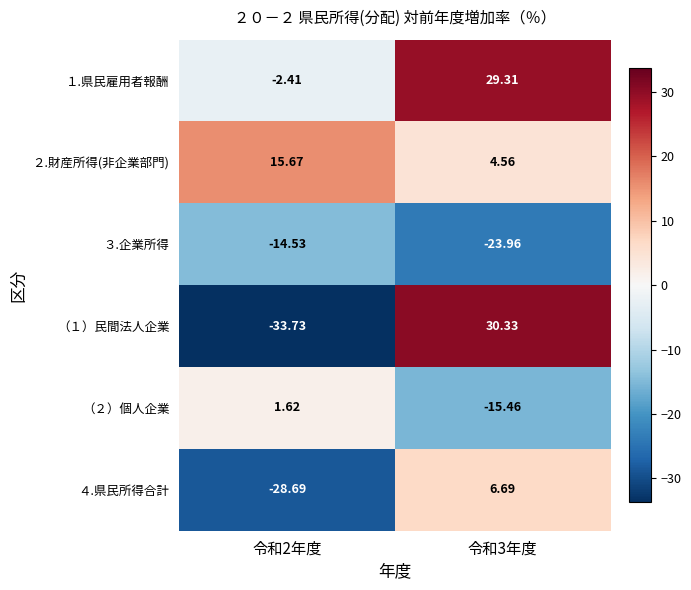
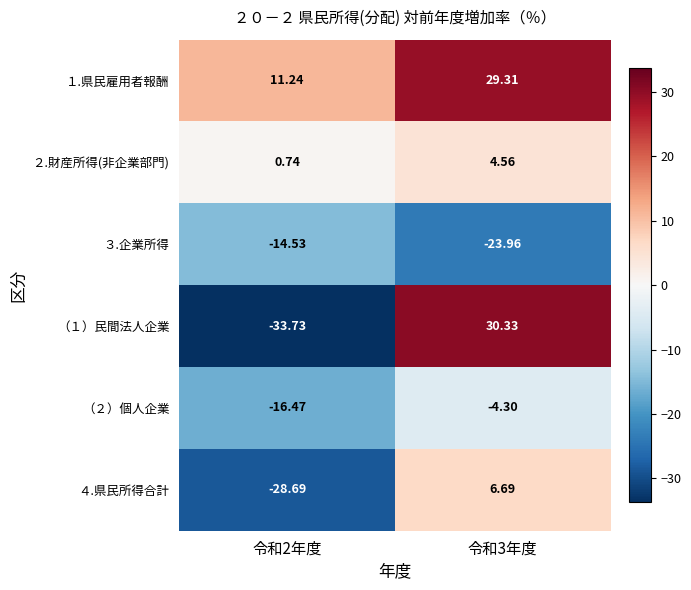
  {
    "１.県民雇用者報酬": {
-     "令和2年度": -2.41,
+     "令和2年度": 11.24,
      "令和3年度": 29.31
    },
    "２.財産所得(非企業部門)": {
-     "令和2年度": 15.67,
+     "令和2年度": 0.74,
      "令和3年度": 4.56
    },
    "３.企業所得": {
      "令和2年度": -14.53,
      "令和3年度": -23.96
    },
    "（１）民間法人企業": {
      "令和2年度": -33.73,
      "令和3年度": 30.33
    },
    "（２）個人企業": {
-     "令和2年度": 1.62,
-     "令和3年度": -15.46
+     "令和2年度": -16.47,
+     "令和3年度": -4.30
    },
    "４.県民所得合計": {
      "令和2年度": -28.69,
      "令和3年度": 6.69
    }
  }
